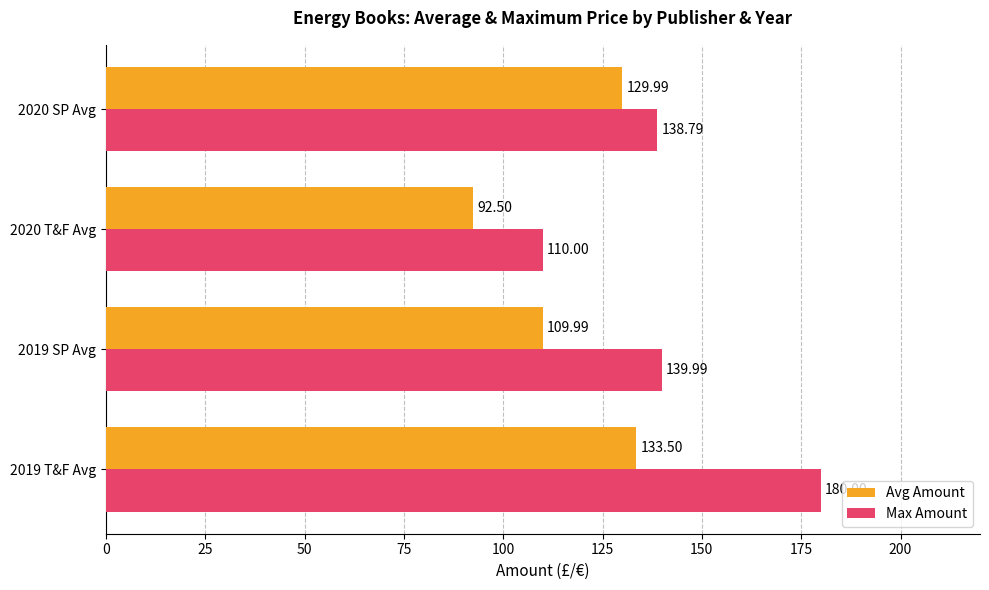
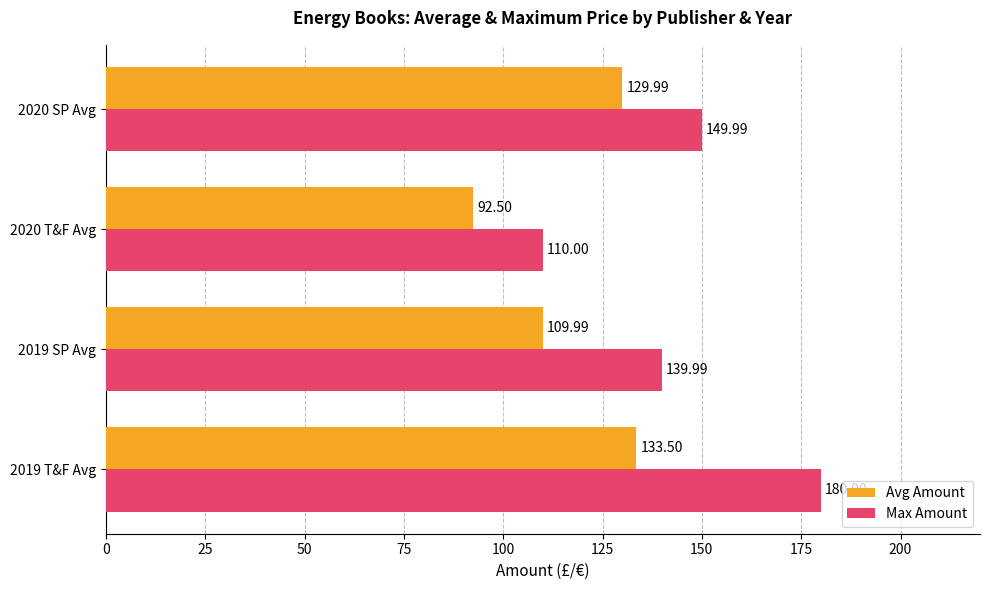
  {
    "Avg Amount": {
      "2020 SP Avg": 129.99,
      "2020 T&F Avg": 92.50,
      "2019 SP Avg": 109.99,
      "2019 T&F Avg": 133.50
    },
    "Max Amount": {
-     "2020 SP Avg": 138.79,
+     "2020 SP Avg": 149.99,
      "2020 T&F Avg": 110.00,
      "2019 SP Avg": 139.99
    }
  }
